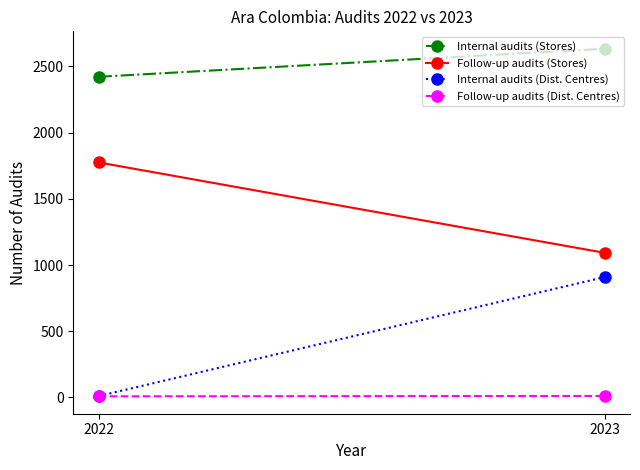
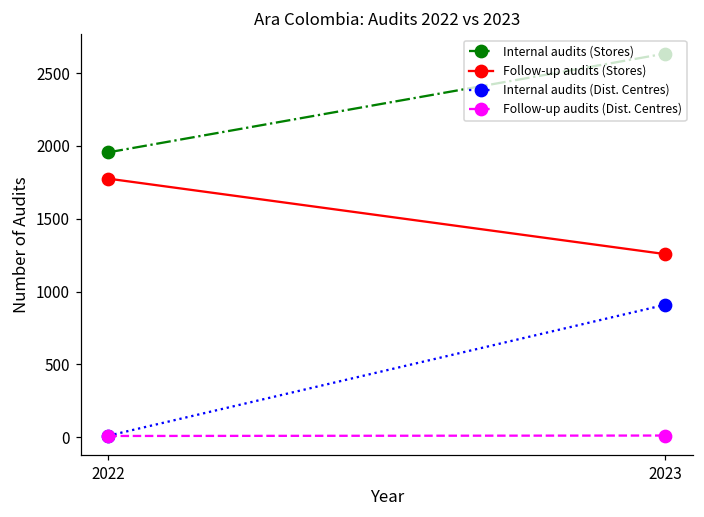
  {
    "Internal audits (Stores)": {
-     "2022": 2420
+     "2022": 1960
    },
    "Follow-up audits (Stores)": {
      "2022": 1780,
-     "2023": 1090
+     "2023": 1260
    },
    "Internal audits (Dist. Centres)": {
      "2023": 910
    },
    "Follow-up audits (Dist. Centres)": {
      "2023": 10
    }
  }
